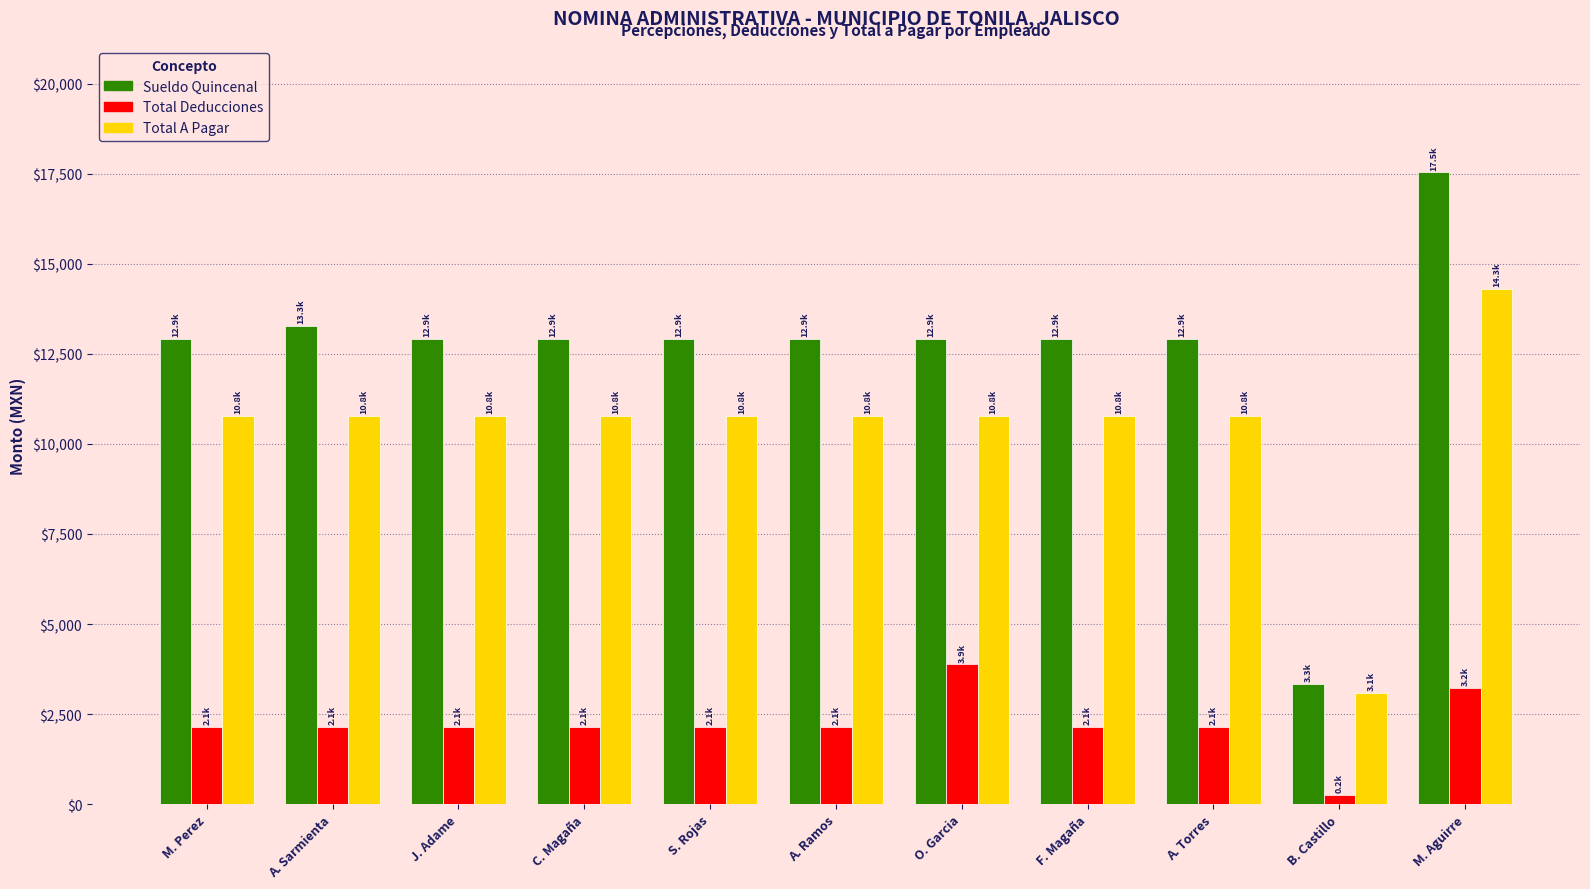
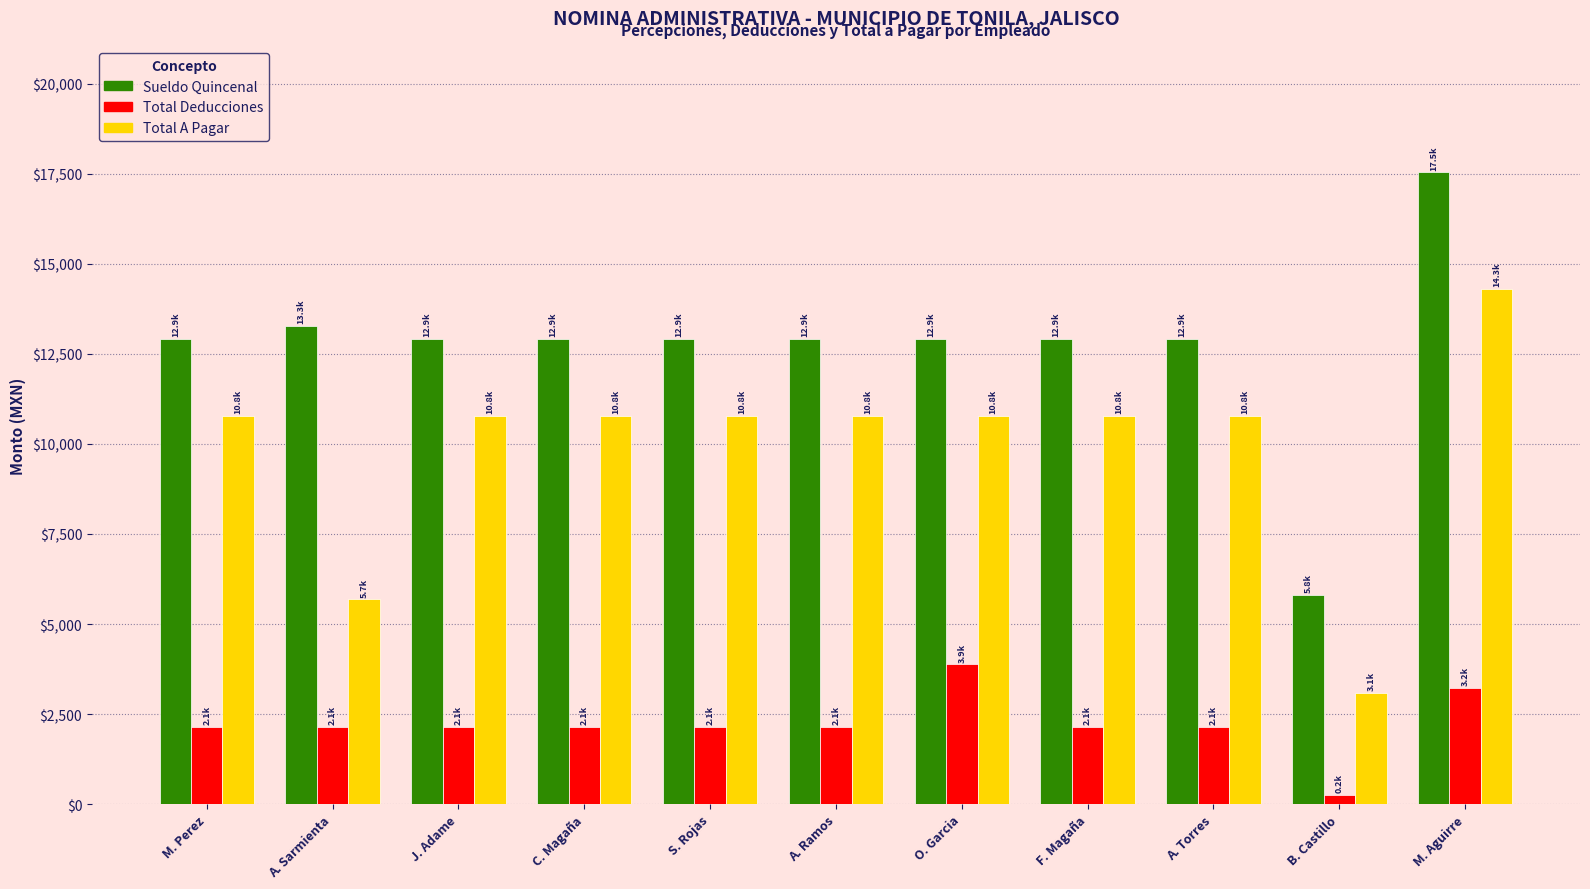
  {
    "Sueldo Quincenal": {
      "M. Perez": "12.9k",
      "A. Sarmienta": "13.3k",
      "J. Adame": "12.9k",
      "C. Magaña": "12.9k",
      "S. Rojas": "12.9k",
      "A. Ramos": "12.9k",
      "O. Garcia": "12.9k",
      "F. Magaña": "12.9k",
      "A. Torres": "12.9k",
-     "B. Castillo": "3.3k",
+     "B. Castillo": "5.8k",
      "M. Aguirre": "17.5k"
    },
    "Total Deducciones": {
      "M. Perez": "2.1k",
      "A. Sarmienta": "2.1k",
      "J. Adame": "2.1k",
      "C. Magaña": "2.1k",
      "S. Rojas": "2.1k",
      "A. Ramos": "2.1k",
      "O. Garcia": "3.9k",
      "F. Magaña": "2.1k",
      "A. Torres": "2.1k",
      "B. Castillo": "0.2k",
      "M. Aguirre": "3.2k"
    },
    "Total A Pagar": {
      "M. Perez": "10.8k",
-     "A. Sarmienta": "10.8k",
+     "A. Sarmienta": "5.7k",
      "J. Adame": "10.8k",
      "C. Magaña": "10.8k",
      "S. Rojas": "10.8k",
      "A. Ramos": "10.8k",
      "O. Garcia": "10.8k",
      "F. Magaña": "10.8k",
      "A. Torres": "10.8k",
      "B. Castillo": "3.1k",
      "M. Aguirre": "14.3k"
    }
  }
